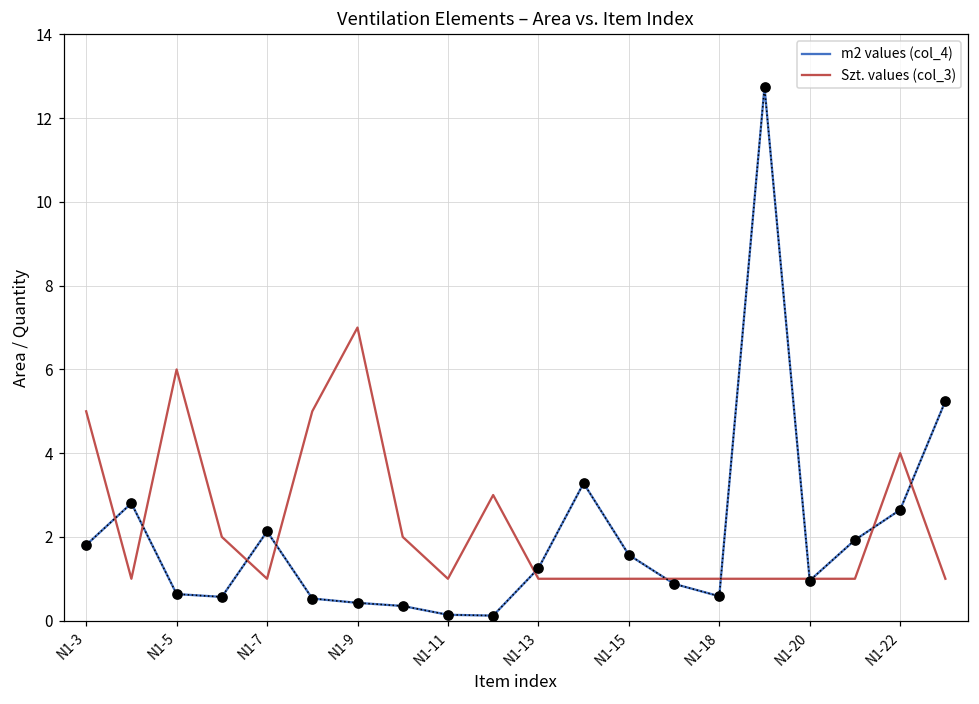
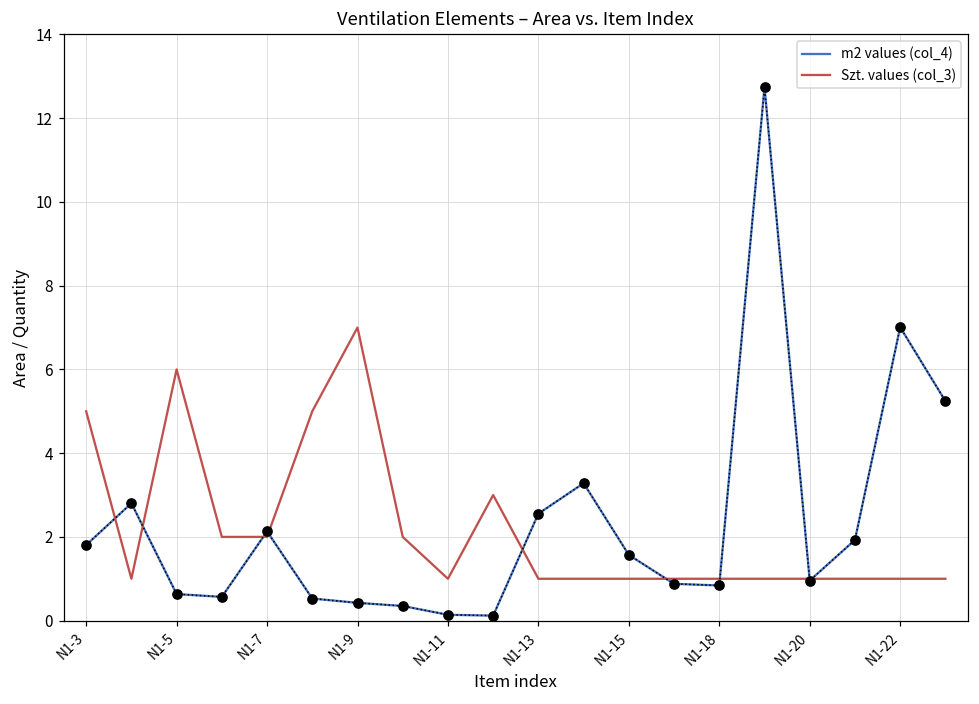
  {
    "m2 values (col_4)": {
      "N1-3": 1.8,
      "N1-5": 0.6,
      "N1-7": 2.1,
      "N1-9": 0.4,
      "N1-11": 0.1,
-     "N1-13": 1.2,
+     "N1-13": 2.6,
      "N1-15": 1.6,
-     "N1-18": 0.6,
-     "N1-22": 2.6
+     "N1-18": 0.8,
+     "N1-22": 7.0
    },
    "Szt. values (col_3)": {
      "N1-3": 5,
      "N1-5": 6,
-     "N1-7": 1,
+     "N1-7": 2,
      "N1-9": 7,
      "N1-11": 1,
      "N1-13": 1,
      "N1-15": 1,
      "N1-18": 1,
-     "N1-22": 4
+     "N1-22": 1
    }
  }
